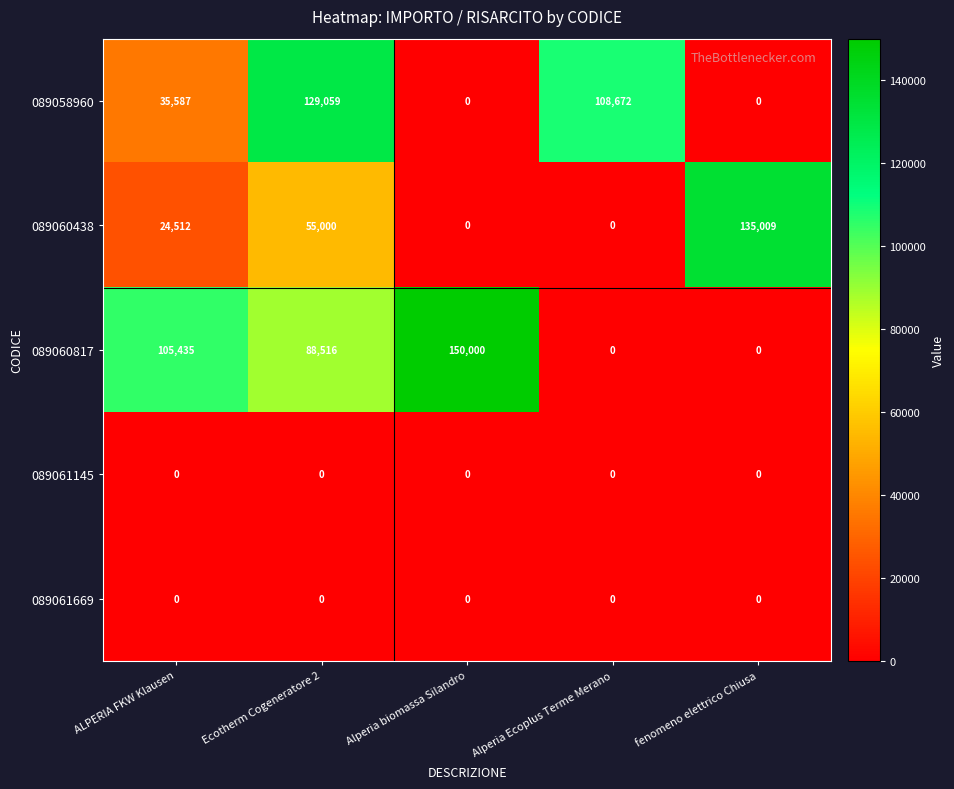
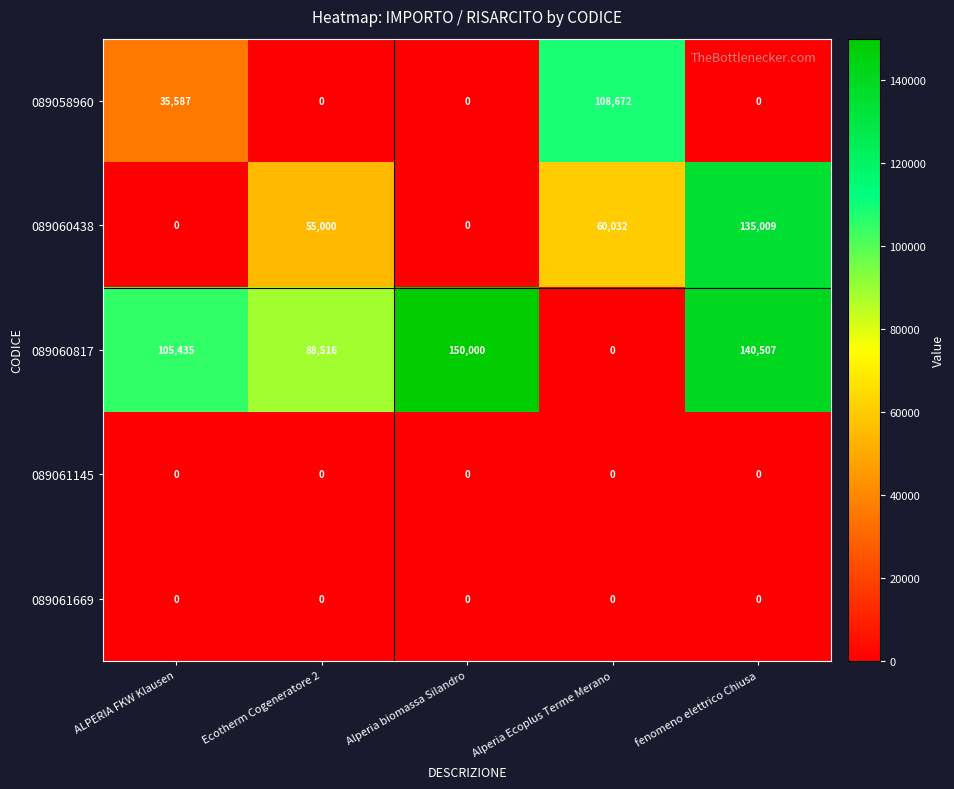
  {
    "089058960": {
      "ALPERIA FKW Klausen": "35,587",
-     "Ecotherm Cogeneratore 2": "129,059",
+     "Ecotherm Cogeneratore 2": "0",
      "Alperia biomassa Silandro": "0",
      "Alperia Ecoplus Terme Merano": "108,672"
    },
    "089060438": {
-     "ALPERIA FKW Klausen": "24,512",
+     "ALPERIA FKW Klausen": "0",
      "Ecotherm Cogeneratore 2": "55,000",
      "Alperia biomassa Silandro": "0",
-     "Alperia Ecoplus Terme Merano": "0",
+     "Alperia Ecoplus Terme Merano": "60,032",
      "fenomeno elettrico Chiusa": "135,009"
    },
    "089060817": {
      "ALPERIA FKW Klausen": "105,435",
      "Ecotherm Cogeneratore 2": "88,516",
      "Alperia biomassa Silandro": "150,000",
      "Alperia Ecoplus Terme Merano": "0",
-     "fenomeno elettrico Chiusa": "0"
+     "fenomeno elettrico Chiusa": "140,507"
    },
    "089061145": {
      "ALPERIA FKW Klausen": "0",
      "Ecotherm Cogeneratore 2": "0",
      "Alperia biomassa Silandro": "0",
      "Alperia Ecoplus Terme Merano": "0",
      "fenomeno elettrico Chiusa": "0"
    },
    "089061669": {
      "ALPERIA FKW Klausen": "0",
      "Ecotherm Cogeneratore 2": "0",
      "Alperia biomassa Silandro": "0",
      "Alperia Ecoplus Terme Merano": "0",
      "fenomeno elettrico Chiusa": "0"
    }
  }
